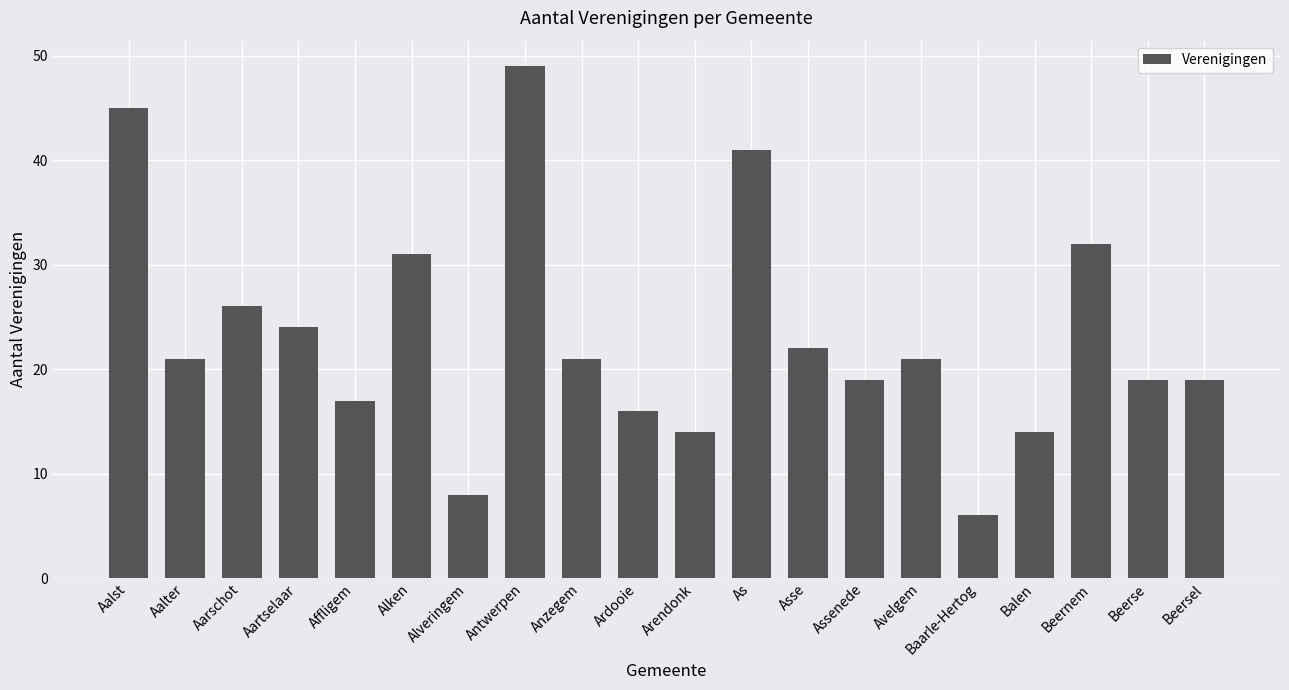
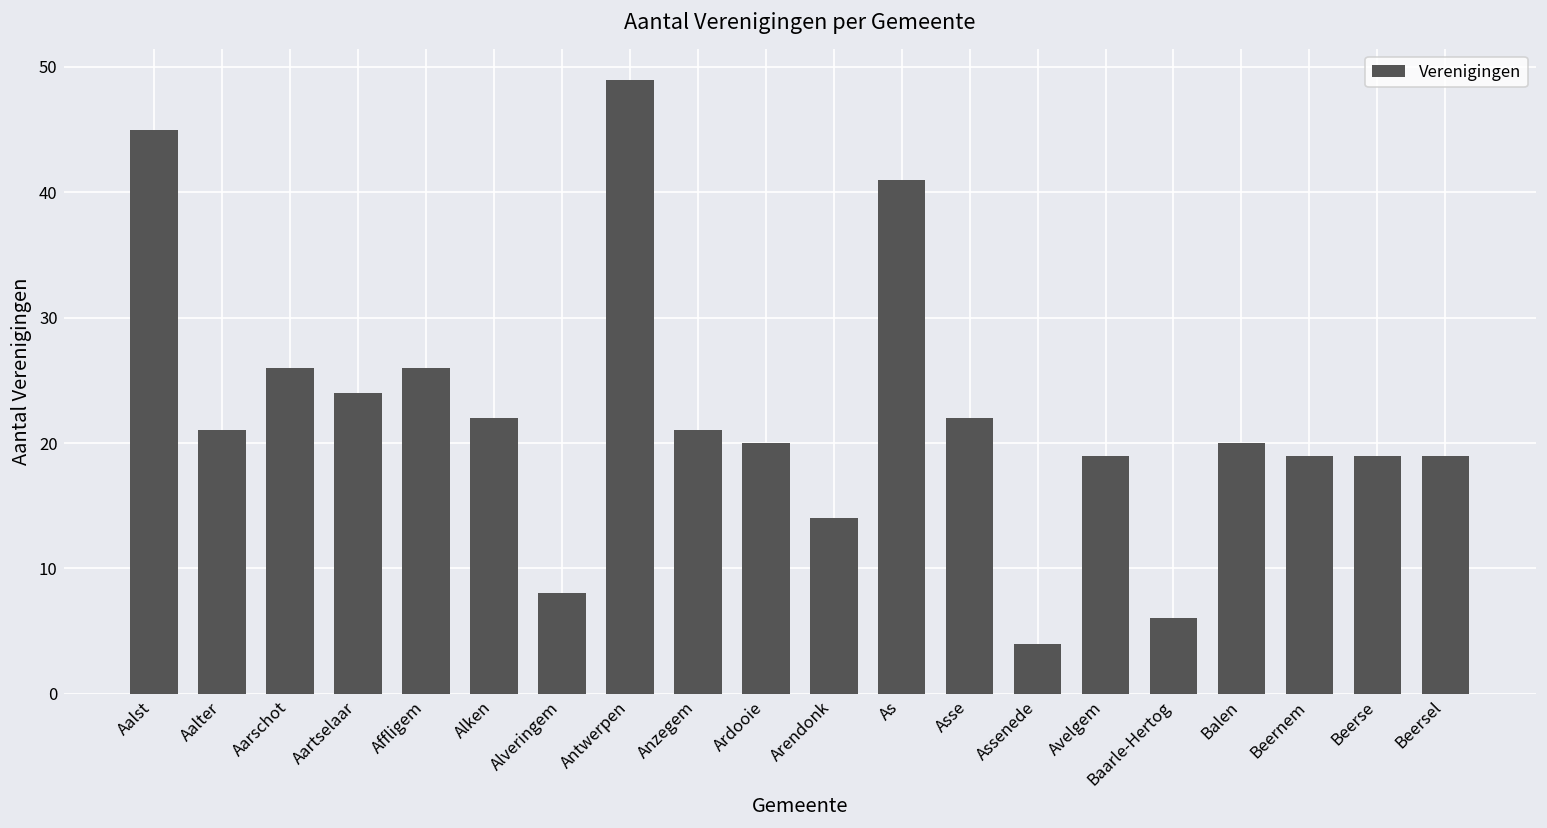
  {
    "Aalst": 45,
    "Aalter": 21,
    "Aarschot": 26,
    "Aartselaar": 24,
-   "Affligem": 17,
-   "Alken": 31,
+   "Affligem": 26,
+   "Alken": 22,
    "Alveringem": 8,
    "Antwerpen": 49,
    "Anzegem": 21,
-   "Ardooie": 16,
+   "Ardooie": 20,
    "Arendonk": 14,
    "As": 41,
    "Asse": 22,
-   "Assenede": 19,
-   "Avelgem": 21,
+   "Assenede": 4,
+   "Avelgem": 19,
    "Baarle-Hertog": 6,
-   "Balen": 14,
-   "Beernem": 32,
+   "Balen": 20,
+   "Beernem": 19,
    "Beerse": 19,
    "Beersel": 19
  }
